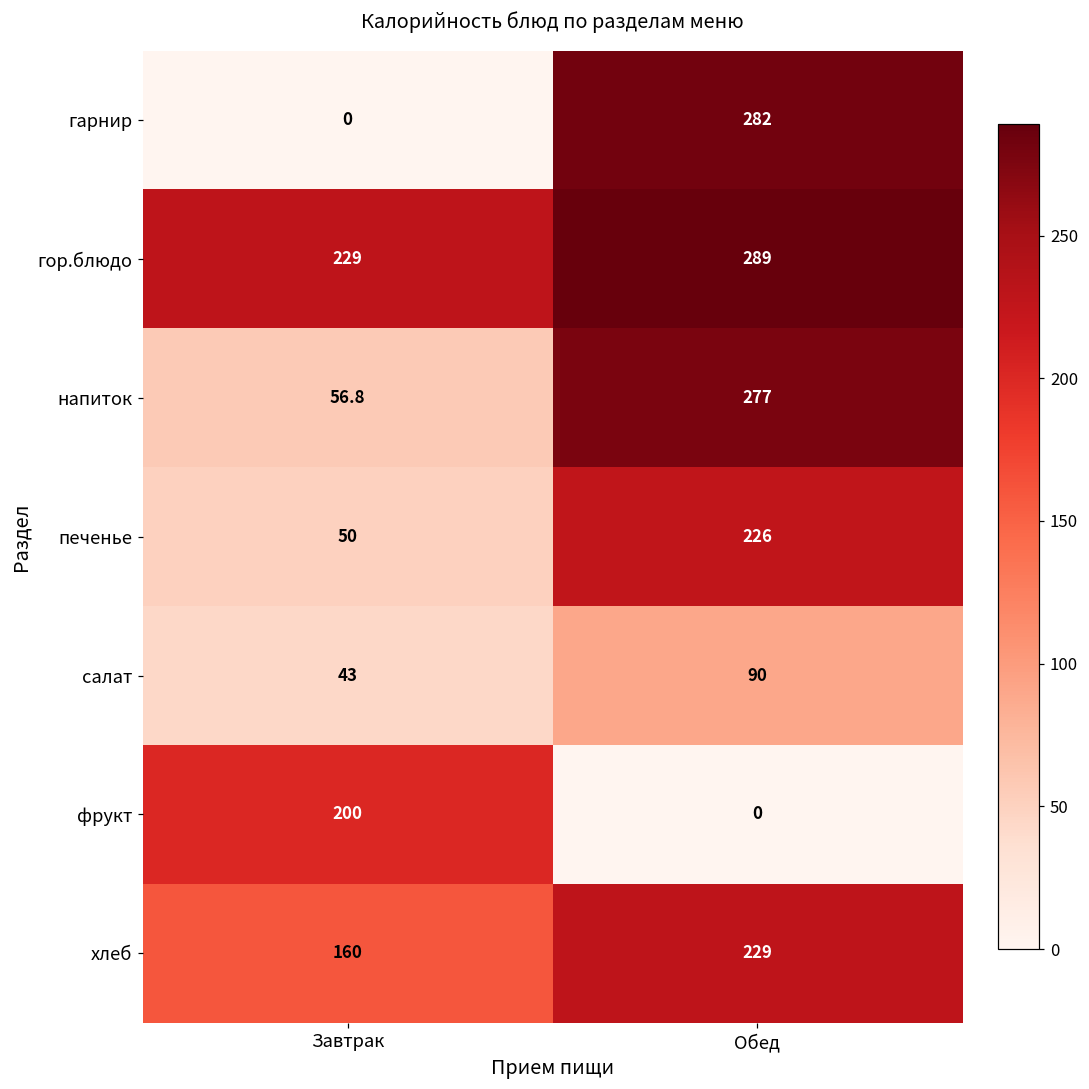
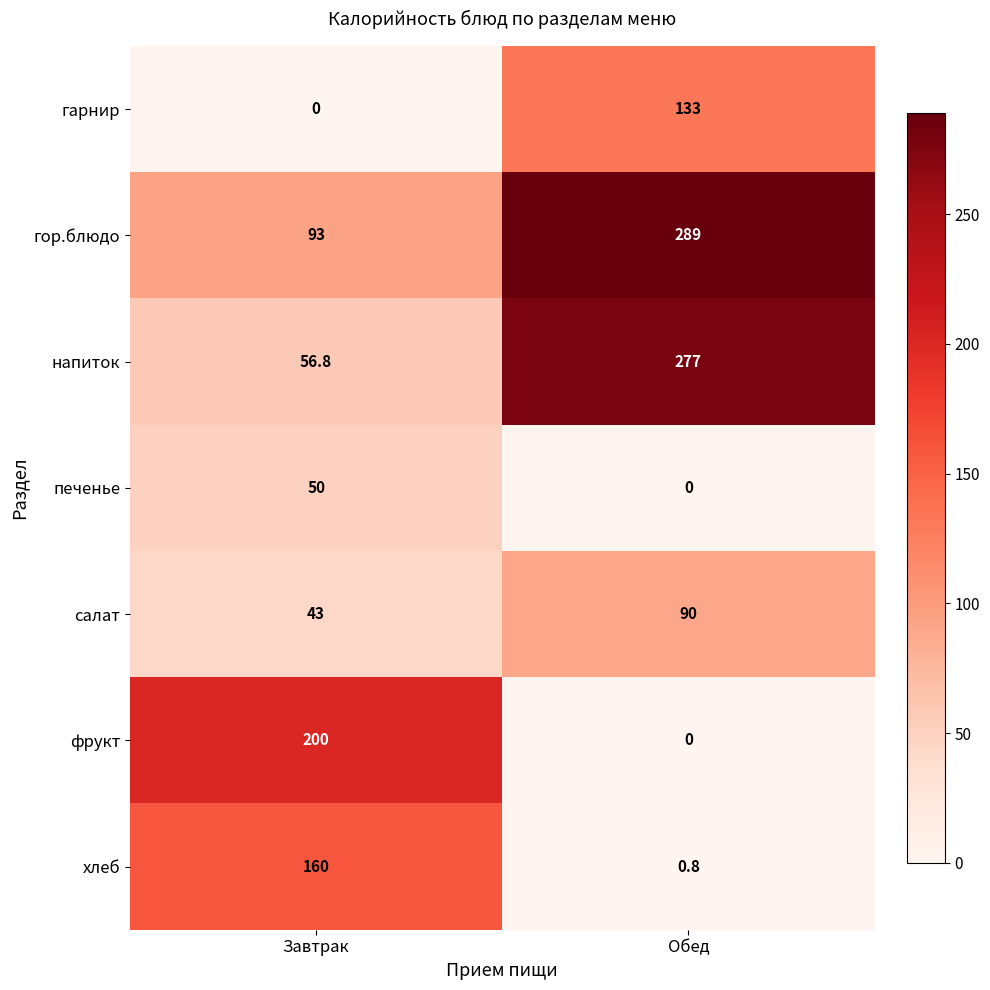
  {
    "гарнир": {
      "Завтрак": 0,
-     "Обед": 282
+     "Обед": 133
    },
    "гор.блюдо": {
-     "Завтрак": 229,
+     "Завтрак": 93,
      "Обед": 289
    },
    "напиток": {
      "Завтрак": 56.8,
      "Обед": 277
    },
    "печенье": {
      "Завтрак": 50,
-     "Обед": 226
+     "Обед": 0
    },
    "салат": {
      "Завтрак": 43,
      "Обед": 90
    },
    "фрукт": {
      "Завтрак": 200,
      "Обед": 0
    },
    "хлеб": {
      "Завтрак": 160,
-     "Обед": 229
+     "Обед": 0.8
    }
  }
